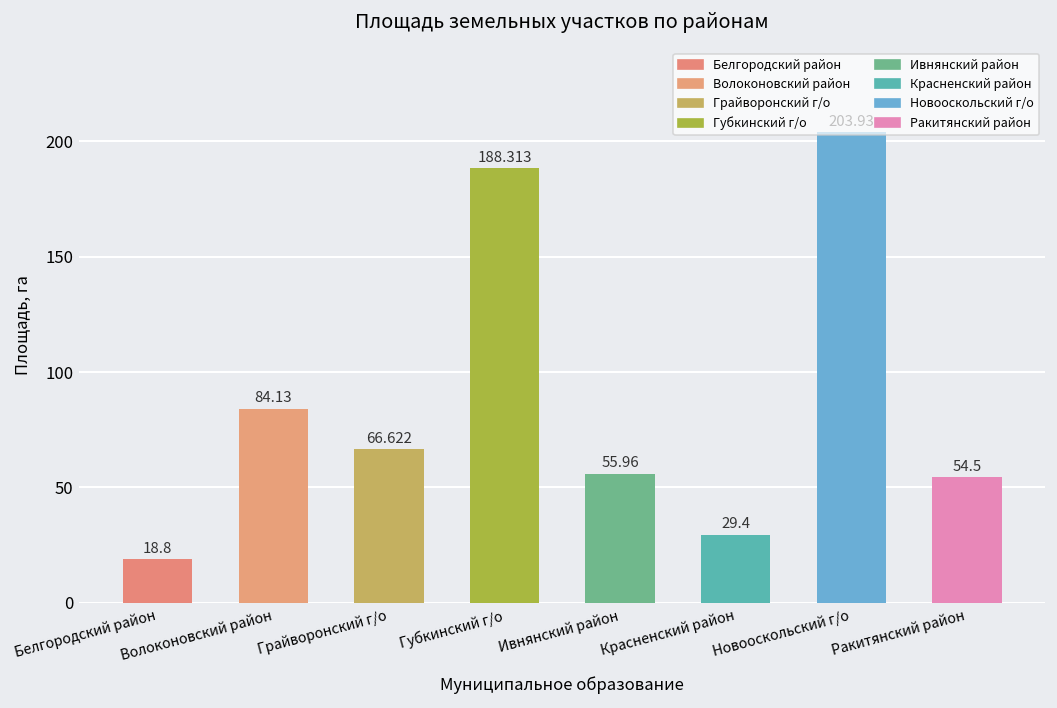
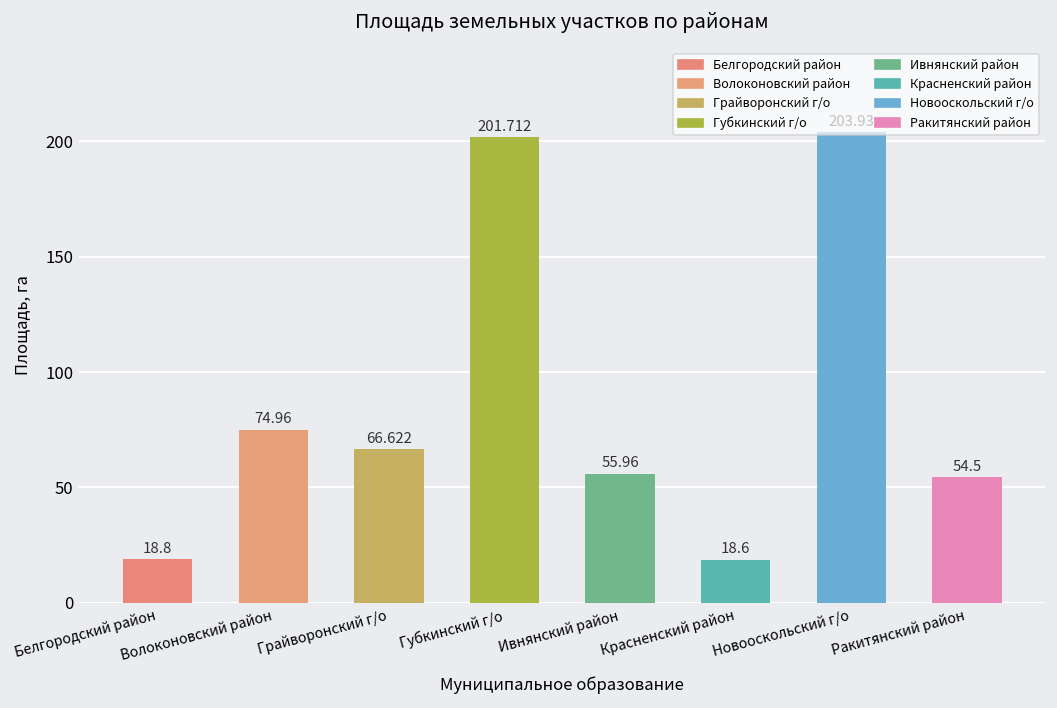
  {
    "Белгородский район": 18.8,
-   "Волоконовский район": 84.13,
+   "Волоконовский район": 74.96,
    "Грайворонский г/о": 66.622,
-   "Губкинский г/о": 188.313,
+   "Губкинский г/о": 201.712,
    "Ивнянский район": 55.96,
-   "Красненский район": 29.4,
+   "Красненский район": 18.6,
    "Ракитянский район": 54.5
  }
